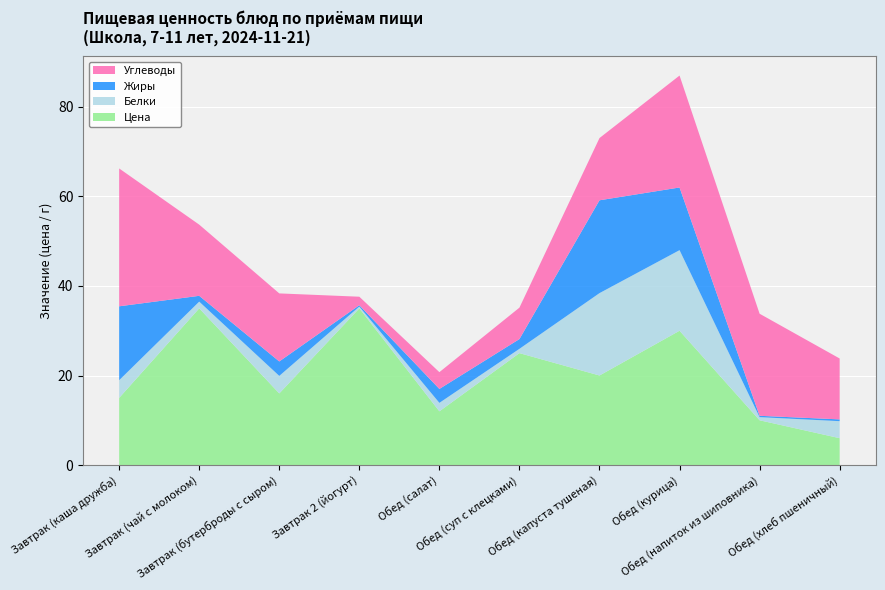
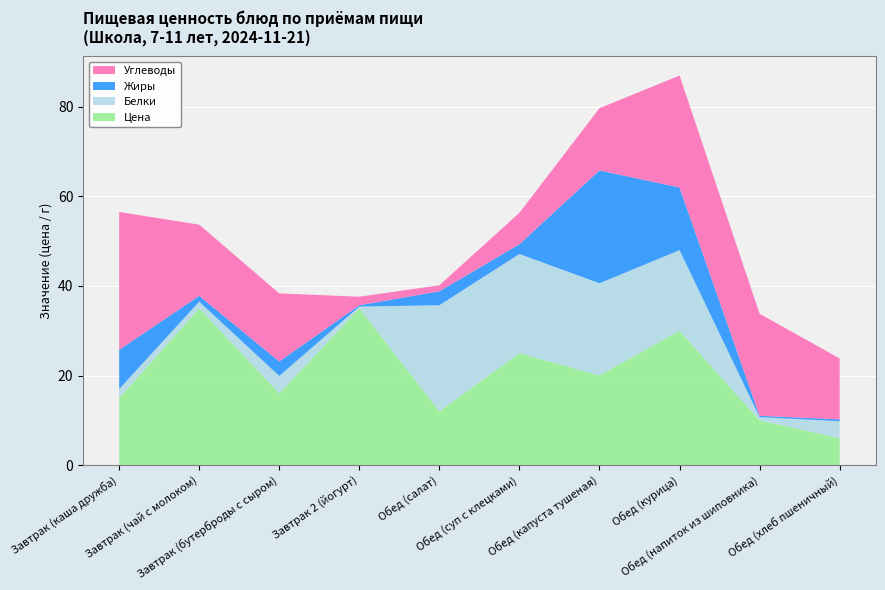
  {
    "Цена": {
      "Завтрак (каша дружба)": 15,
      "Завтрак (чай с молоком)": 35,
      "Завтрак (бутерброды с сыром)": 16,
      "Обед (салат)": 12,
      "Обед (суп с клецками)": 25,
      "Обед (капуста тушеная)": 20,
      "Обед (курица)": 30,
      "Обед (напиток из шиповника)": 10,
      "Обед (хлеб пшеничный)": 6
    },
    "Белки": {
-     "Завтрак (каша дружба)": 4,
+     "Завтрак (каша дружба)": 2,
      "Завтрак (чай с молоком)": 2,
      "Завтрак (бутерброды с сыром)": 4,
-     "Обед (салат)": 2,
-     "Обед (суп с клецками)": 1,
-     "Обед (капуста тушеная)": 18,
+     "Обед (салат)": 24,
+     "Обед (суп с клецками)": 22,
+     "Обед (капуста тушеная)": 21,
      "Обед (курица)": 18
    },
    "Жиры": {
-     "Завтрак (каша дружба)": 17,
+     "Завтрак (каша дружба)": 9,
      "Завтрак (чай с молоком)": 1,
      "Завтрак (бутерброды с сыром)": 3,
      "Обед (салат)": 3,
      "Обед (суп с клецками)": 2,
-     "Обед (капуста тушеная)": 21,
+     "Обед (капуста тушеная)": 25,
      "Обед (курица)": 14
    },
    "Углеводы": {
      "Завтрак (каша дружба)": 31,
      "Завтрак (чай с молоком)": 16,
      "Завтрак (бутерброды с сыром)": 15,
      "Завтрак 2 (йогурт)": 2,
-     "Обед (салат)": 4,
+     "Обед (салат)": 1,
      "Обед (суп с клецками)": 7,
      "Обед (капуста тушеная)": 14,
      "Обед (курица)": 25,
      "Обед (напиток из шиповника)": 23,
      "Обед (хлеб пшеничный)": 14
    }
  }
